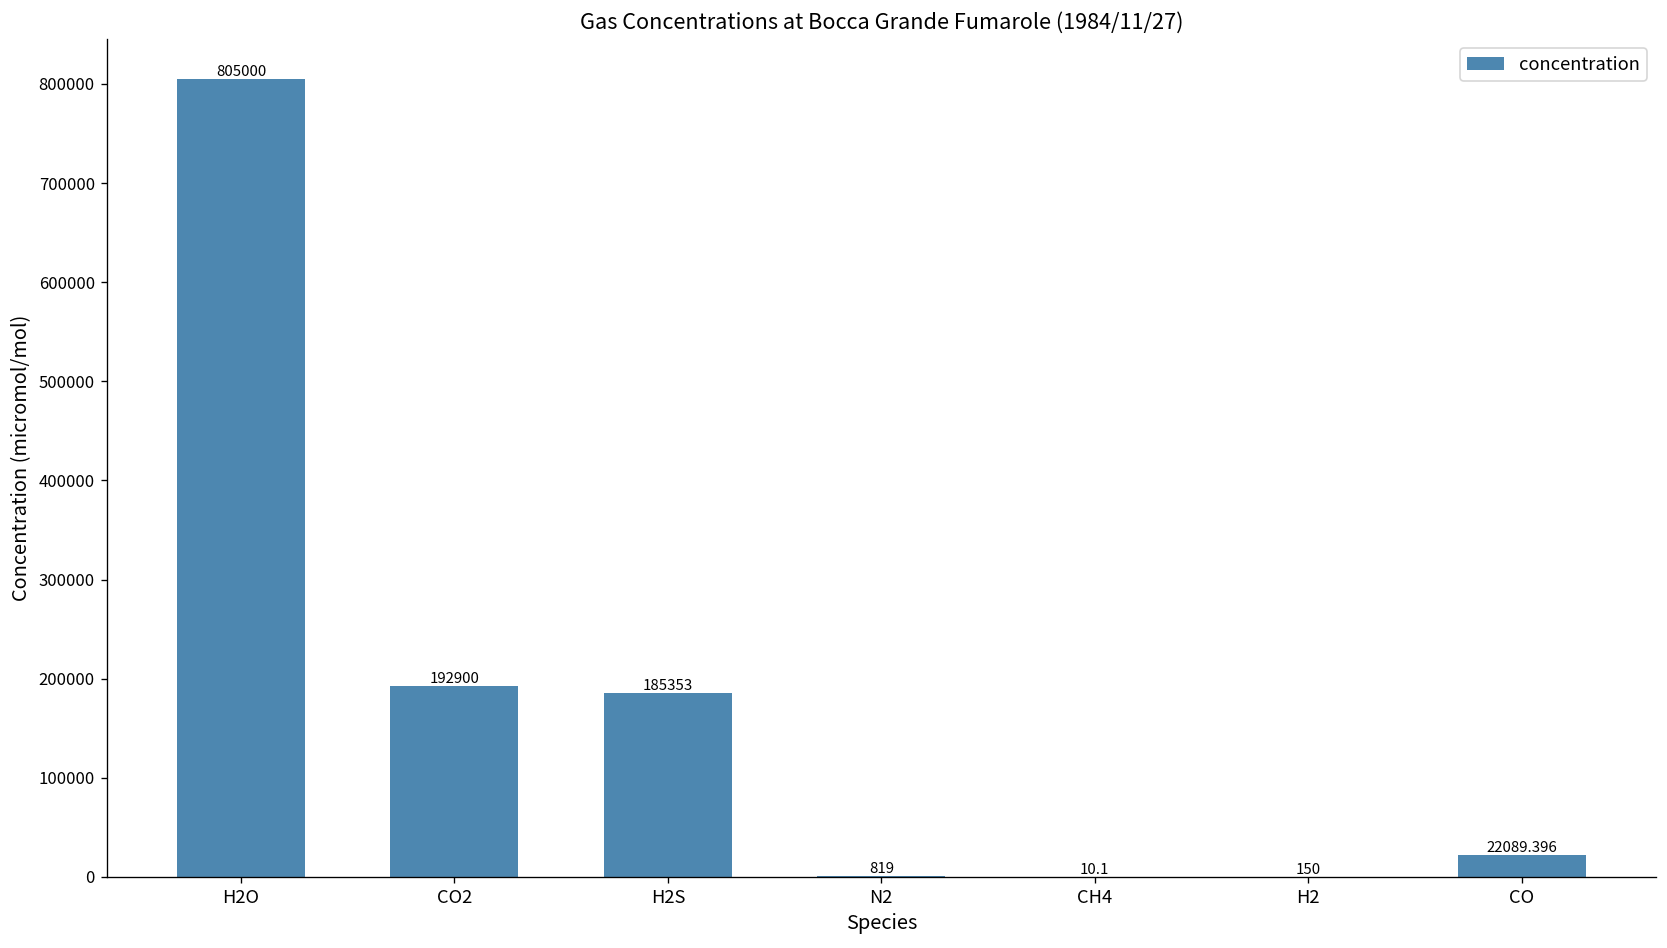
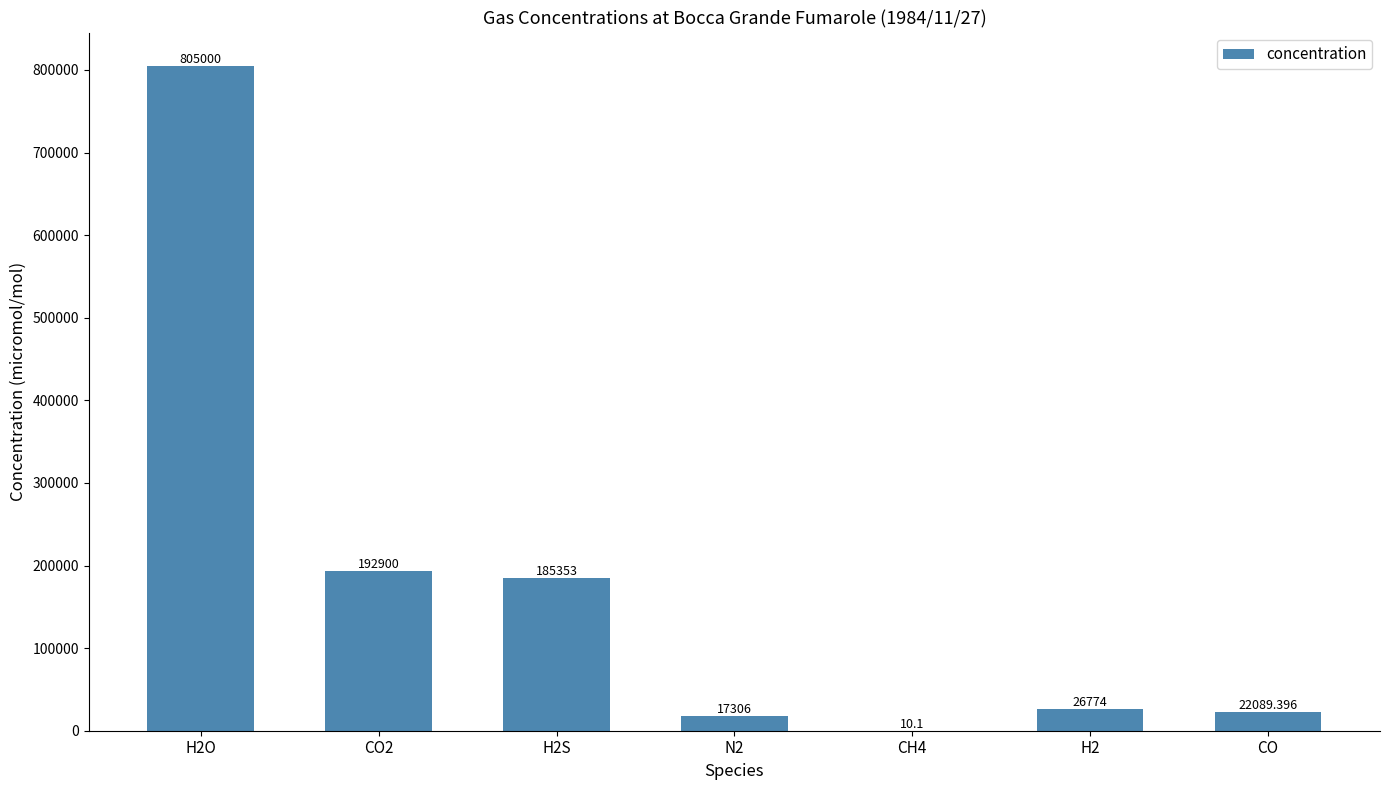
  {
    "H2O": 805000,
    "CO2": 192900,
    "H2S": 185353,
-   "N2": 819,
+   "N2": 17306,
    "CH4": 10.1,
-   "H2": 150,
+   "H2": 26774,
    "CO": 22089.396
  }
